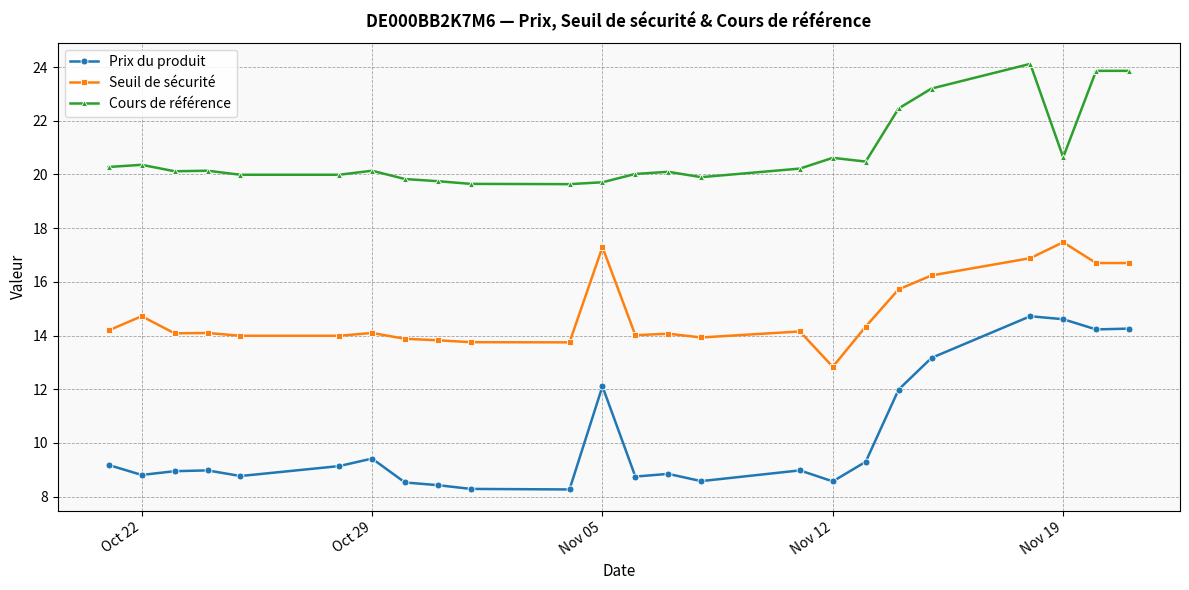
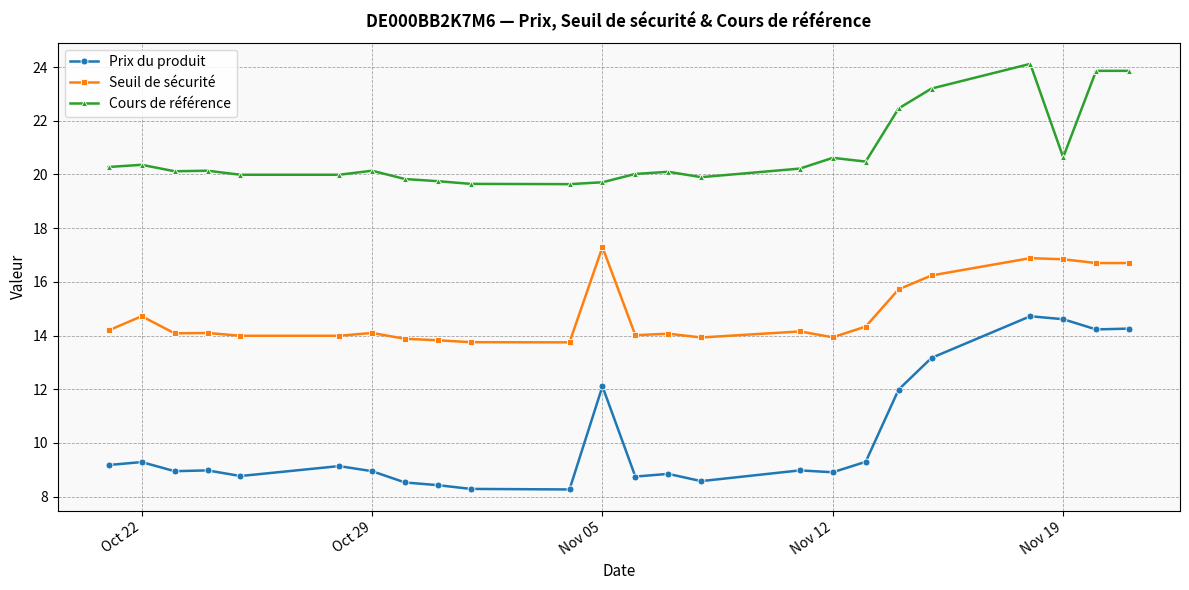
  {
    "Prix du produit": {
-     "Oct 22": 8.8,
-     "Oct 29": 9.4,
+     "Oct 22": 9.3,
+     "Oct 29": 9.0,
      "Nov 05": 12.1,
-     "Nov 12": 8.6,
+     "Nov 12": 8.9,
      "Nov 19": 14.6
    },
    "Seuil de sécurité": {
      "Oct 22": 14.7,
      "Oct 29": 14.1,
      "Nov 05": 17.3,
-     "Nov 12": 12.8,
-     "Nov 19": 17.5
+     "Nov 12": 13.9,
+     "Nov 19": 16.8
    },
    "Cours de référence": {
      "Oct 22": 20.4,
      "Oct 29": 20.1,
      "Nov 05": 19.7,
      "Nov 12": 20.6,
      "Nov 19": 20.6
    }
  }
